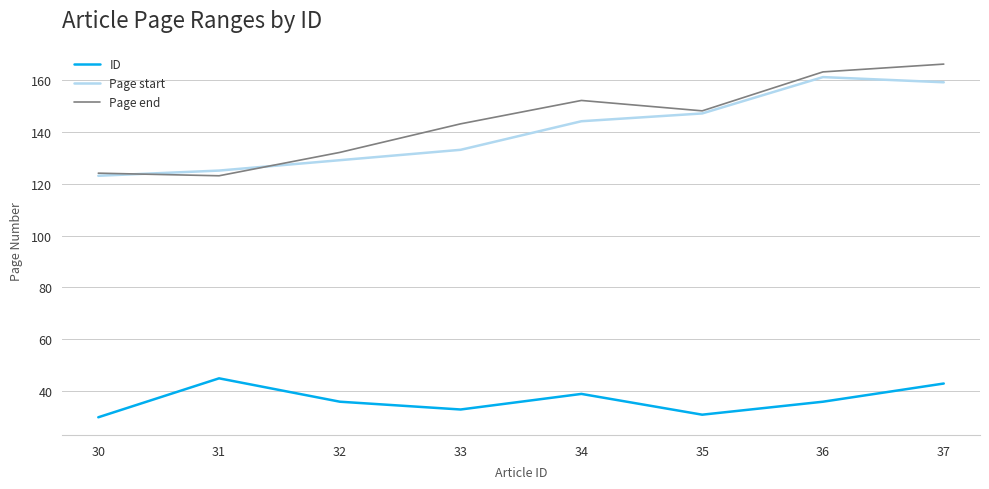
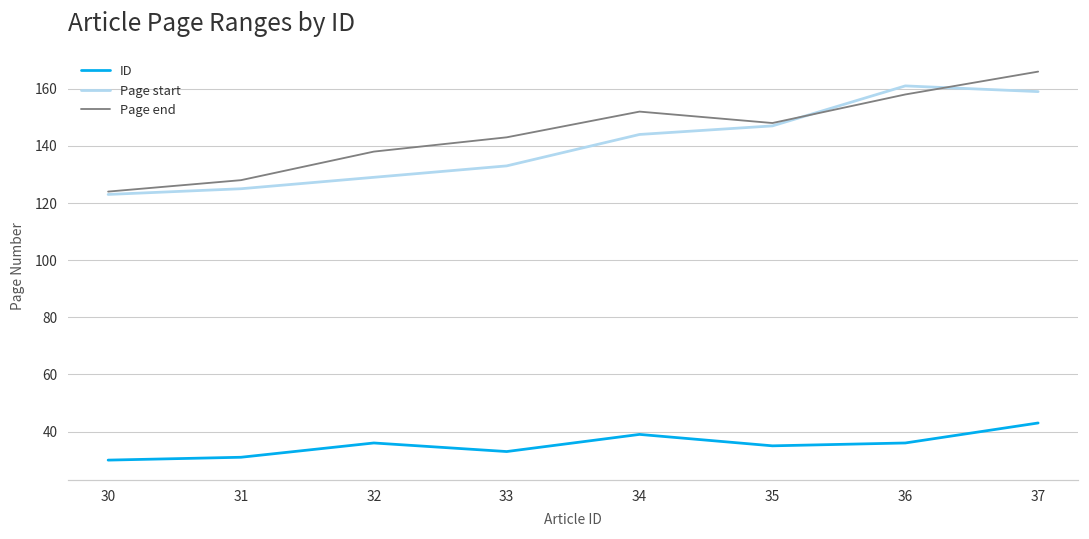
  {
    "ID": {
      "30": 30,
-     "31": 45,
+     "31": 31,
      "32": 36,
      "33": 33,
      "34": 39,
-     "35": 31,
+     "35": 35,
      "36": 36,
      "37": 43
    },
    "Page start": {
      "30": 123,
      "31": 125,
      "32": 129,
      "33": 133,
      "34": 144,
      "35": 147,
      "36": 161,
      "37": 159
    },
    "Page end": {
      "30": 124,
-     "31": 123,
-     "32": 132,
+     "31": 128,
+     "32": 138,
      "33": 143,
      "34": 152,
      "35": 148,
-     "36": 163,
+     "36": 158,
      "37": 166
    }
  }
